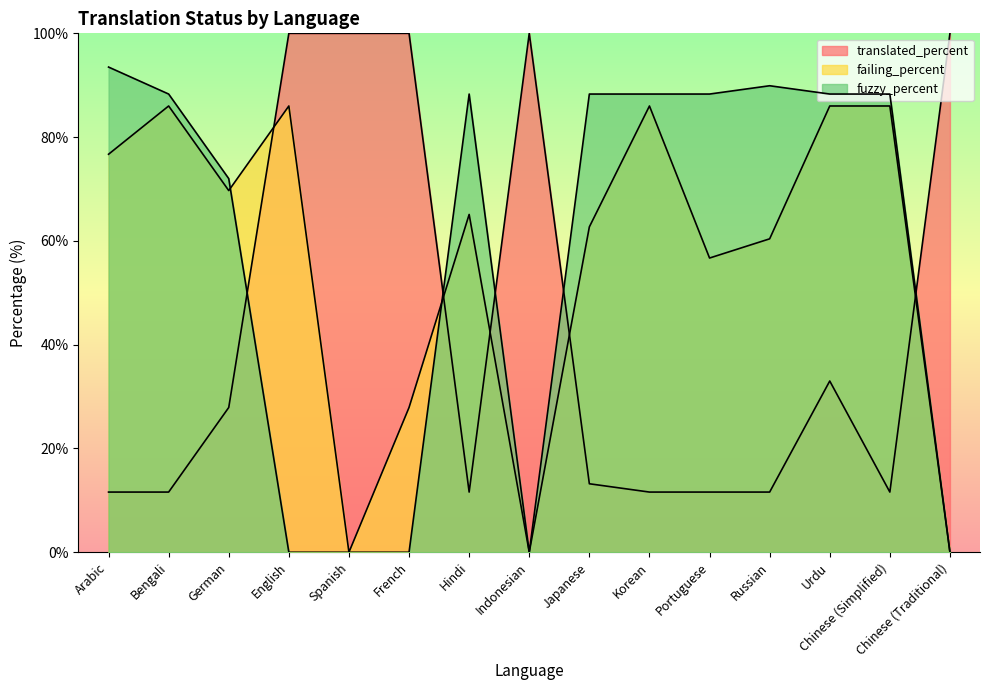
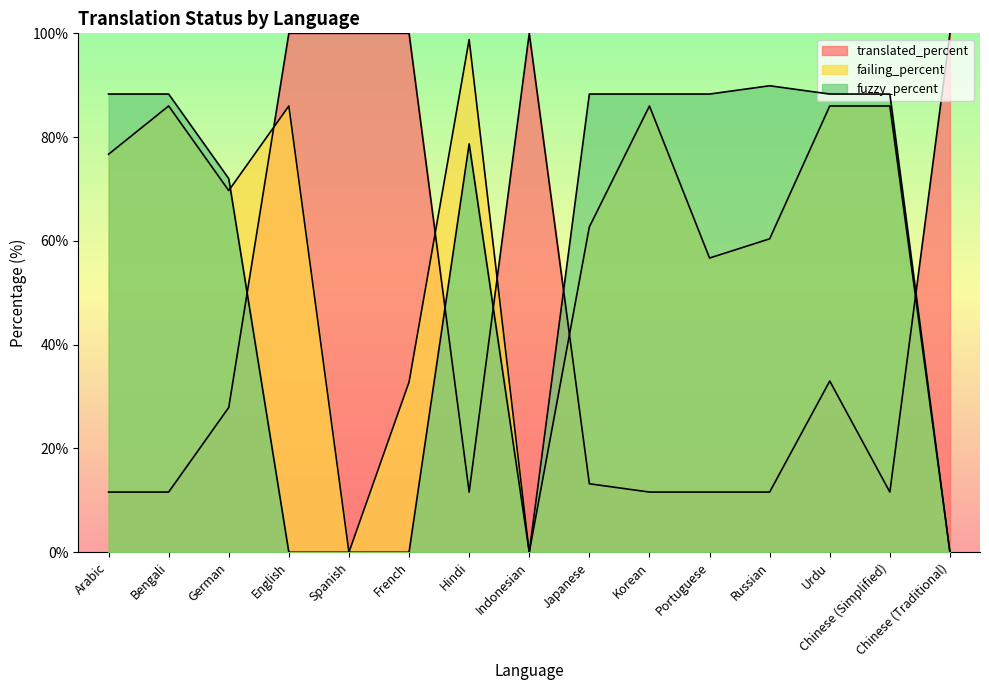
  {
    "translated_percent": {
      "Arabic": "12%",
      "Bengali": "12%",
      "German": "28%",
      "English": "100%",
      "Spanish": "100%",
      "French": "100%",
      "Hindi": "12%",
      "Indonesian": "100%",
      "Japanese": "13%",
      "Korean": "12%",
      "Portuguese": "12%",
      "Russian": "12%",
      "Urdu": "33%",
      "Chinese (Simplified)": "12%",
      "Chinese (Traditional)": "100%"
    },
    "failing_percent": {
      "Arabic": "77%",
      "Bengali": "86%",
      "German": "70%",
      "English": "86%",
-     "French": "28%",
-     "Hindi": "65%",
+     "French": "33%",
+     "Hindi": "99%",
      "Japanese": "63%",
      "Korean": "86%",
      "Portuguese": "57%",
      "Russian": "60%",
      "Urdu": "86%",
      "Chinese (Simplified)": "86%"
    },
    "fuzzy_percent": {
-     "Arabic": "94%",
+     "Arabic": "88%",
      "Bengali": "88%",
      "German": "72%",
      "English": "0%",
      "French": "0%",
-     "Hindi": "88%",
+     "Hindi": "79%",
      "Japanese": "88%",
      "Korean": "88%",
      "Portuguese": "88%",
      "Russian": "90%"
    }
  }
